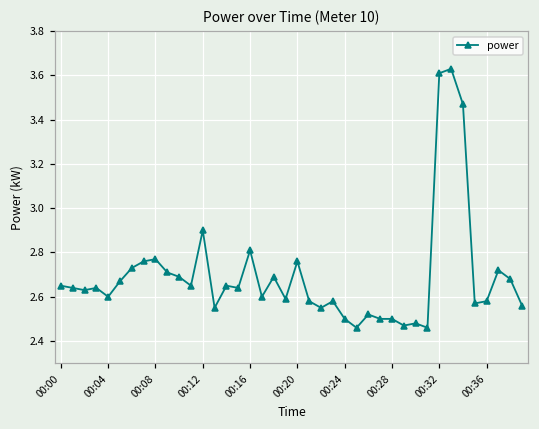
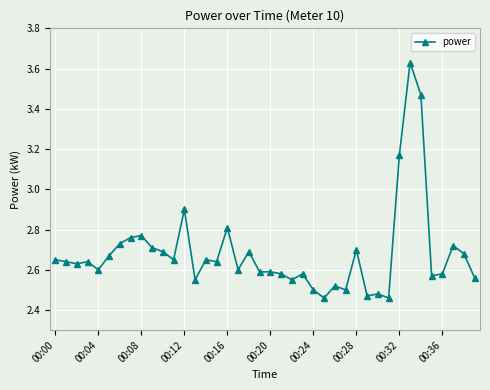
  {
    "00:00": 2.65,
    "00:04": 2.60,
    "00:08": 2.77,
    "00:12": 2.90,
    "00:16": 2.81,
-   "00:20": 2.76,
+   "00:20": 2.59,
    "00:24": 2.50,
-   "00:28": 2.5,
-   "00:32": 3.61,
+   "00:28": 2.7,
+   "00:32": 3.17,
    "00:36": 2.58
  }
